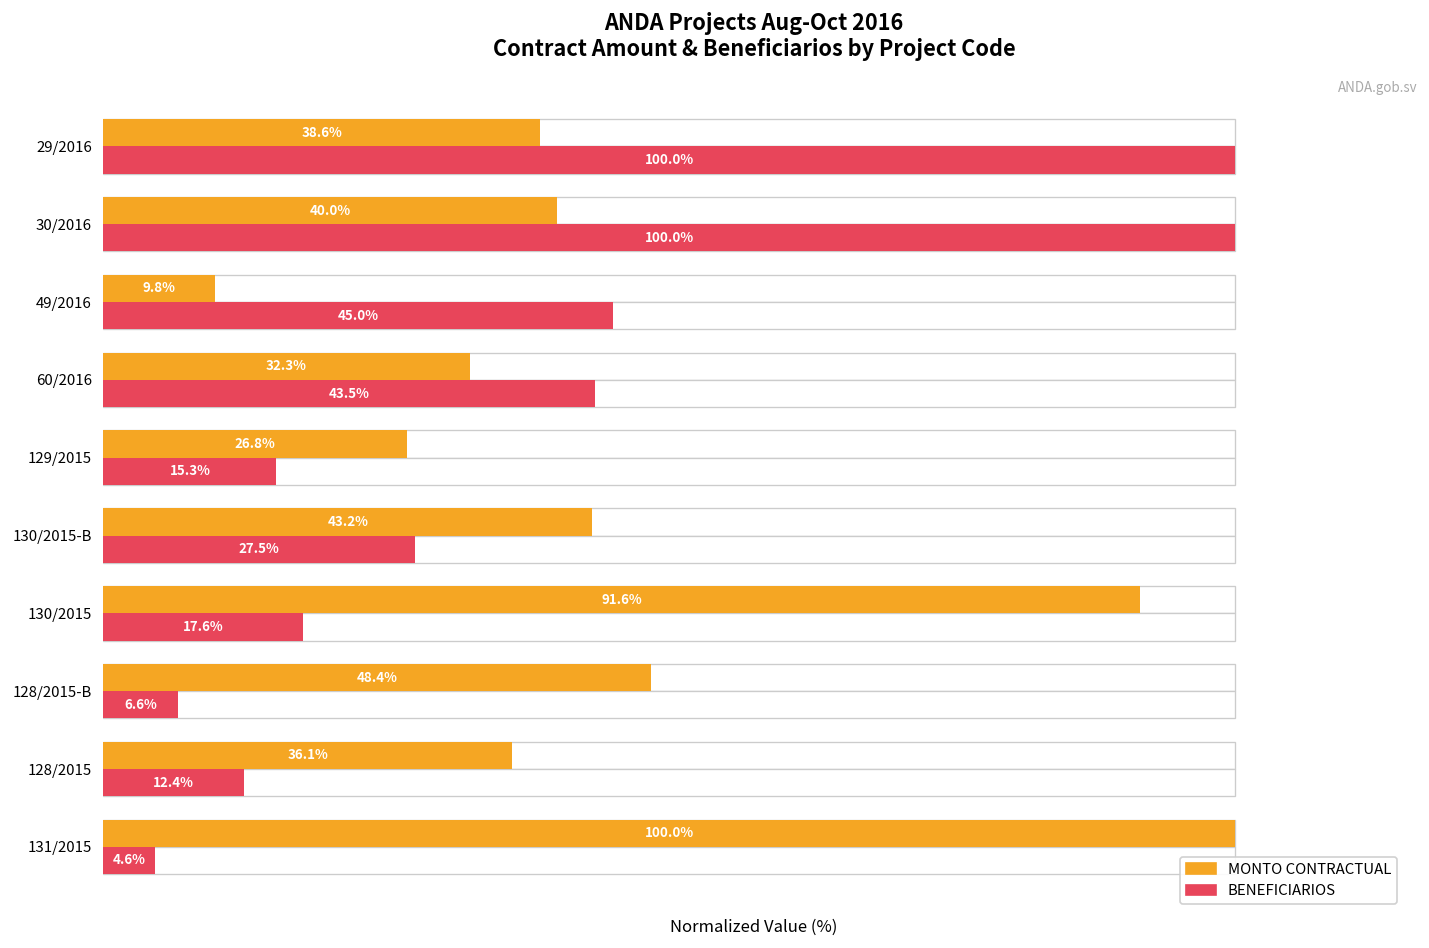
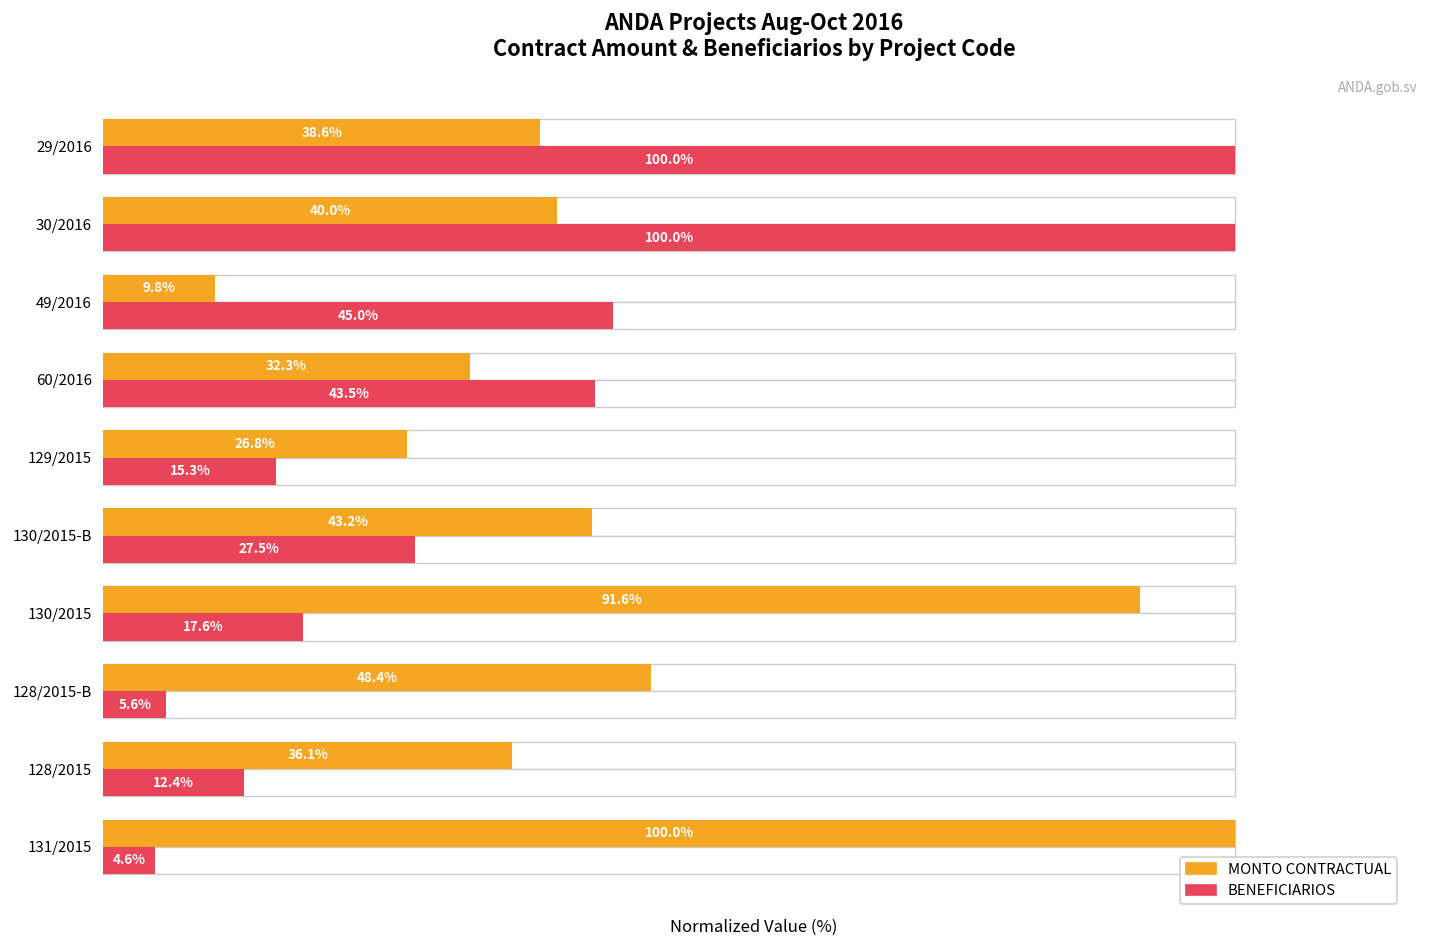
  {
    "MONTO CONTRACTUAL": {
      "131/2015": "100.0%"
    },
    "BENEFICIARIOS": {
      "29/2016": "100.0%",
      "30/2016": "100.0%",
-     "128/2015-B": "6.6%"
+     "128/2015-B": "5.6%"
    }
  }
